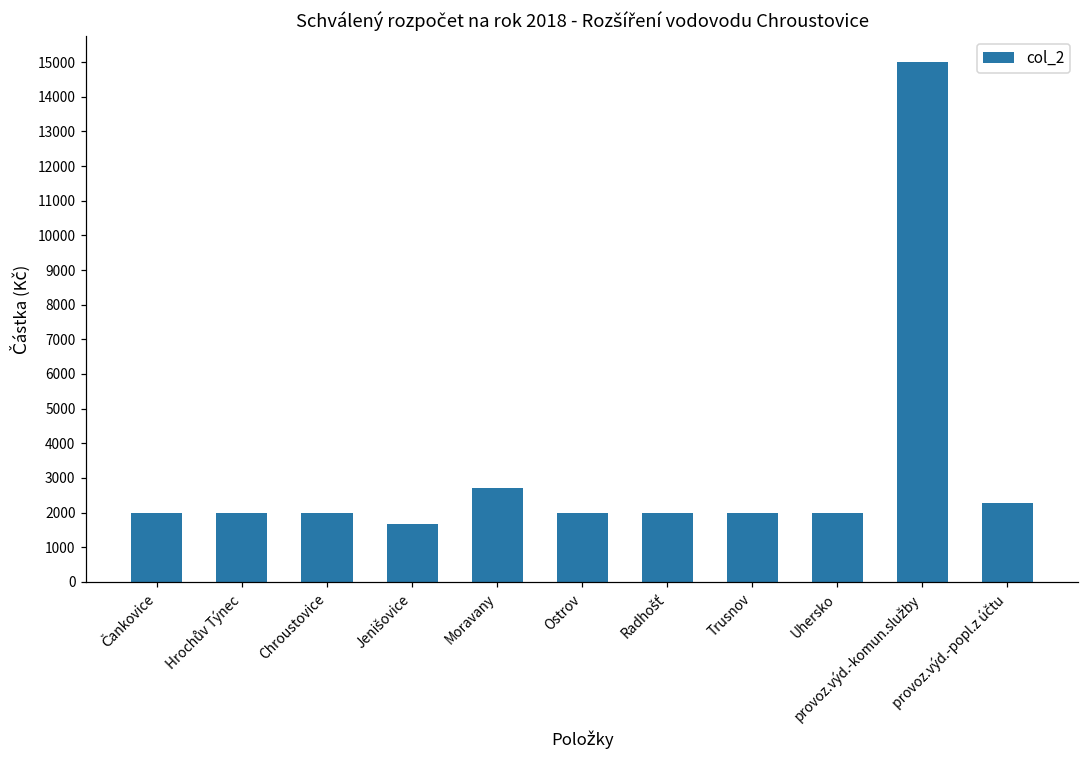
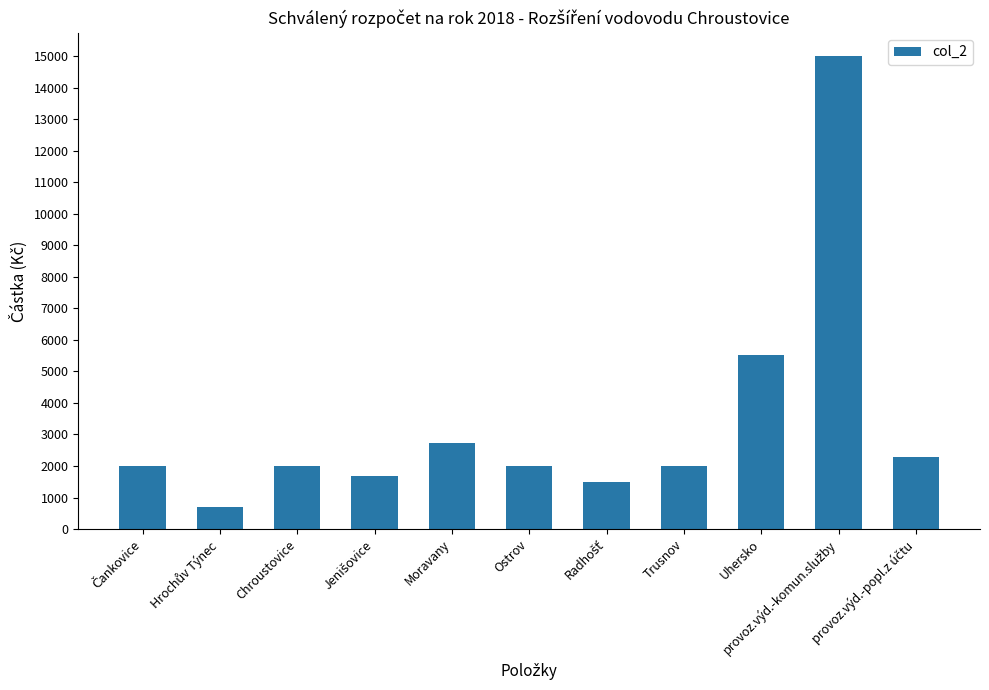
  {
    "Čankovice": 2000,
-   "Hrochův Týnec": 2000,
+   "Hrochův Týnec": 700,
    "Chroustovice": 2000,
    "Jenišovice": 1700,
    "Moravany": 2700,
    "Ostrov": 2000,
-   "Radhošť": 2000,
+   "Radhošť": 1500,
    "Trusnov": 2000,
-   "Uhersko": 2000,
+   "Uhersko": 5500,
    "provoz.výd.-komun.služby": 15000,
    "provoz.výd.-popl.z účtu": 2300
  }
